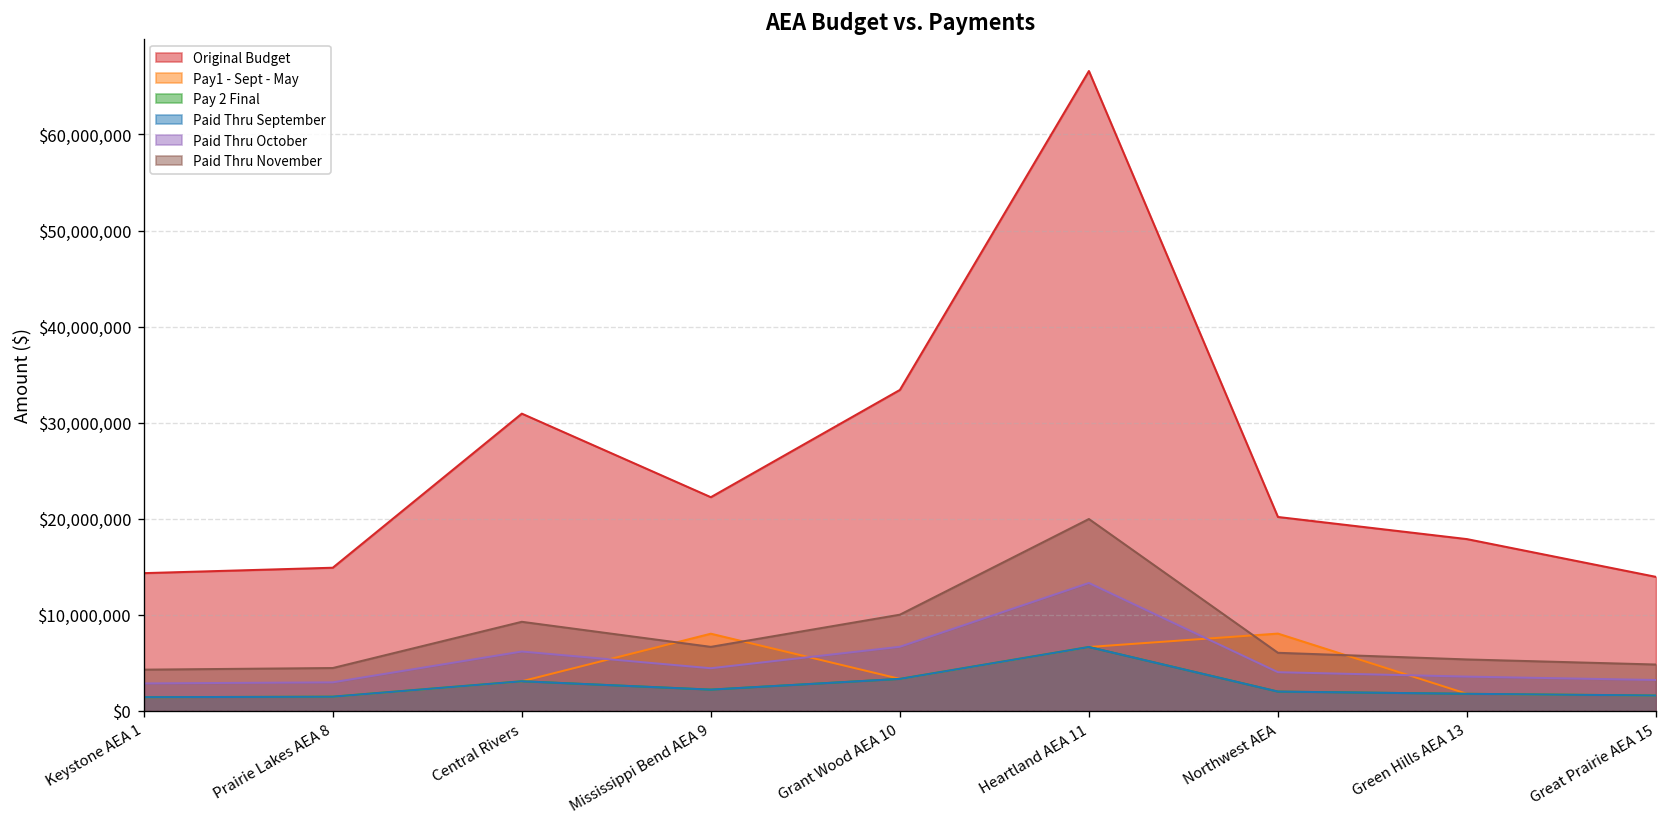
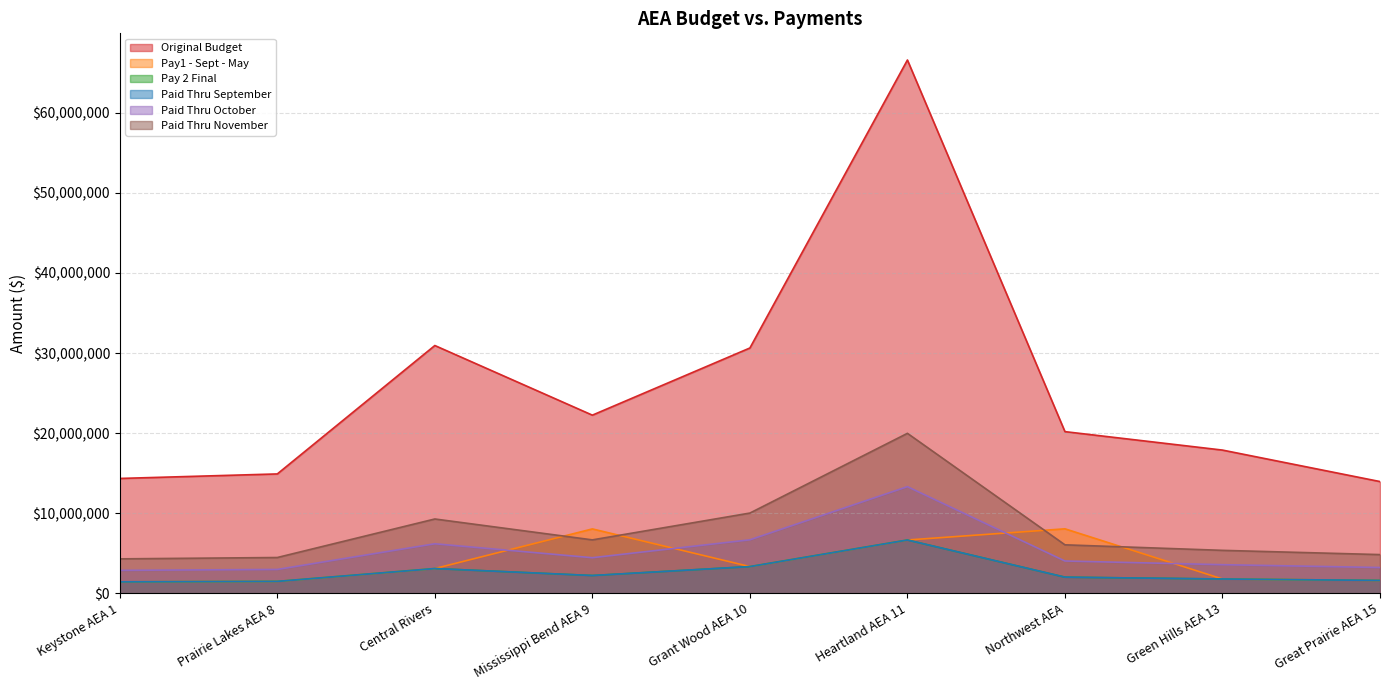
  {
    "Original Budget": {
      "Keystone AEA 1": "$14,000,000",
      "Prairie Lakes AEA 8": "$15,000,000",
      "Central Rivers": "$31,000,000",
      "Mississippi Bend AEA 9": "$22,000,000",
-     "Grant Wood AEA 10": "$33,000,000",
+     "Grant Wood AEA 10": "$31,000,000",
      "Heartland AEA 11": "$67,000,000",
      "Northwest AEA": "$20,000,000",
      "Green Hills AEA 13": "$18,000,000",
      "Great Prairie AEA 15": "$14,000,000"
    },
    "Pay1 - Sept - May": {
      "Mississippi Bend AEA 9": "$8,000,000",
      "Northwest AEA": "$8,000,000"
    },
    "Paid Thru September": {
      "Mississippi Bend AEA 9": "$2,000,000",
      "Northwest AEA": "$2,000,000"
    },
    "Paid Thru October": {
      "Keystone AEA 1": "$3,000,000",
      "Prairie Lakes AEA 8": "$3,000,000",
      "Central Rivers": "$6,000,000",
      "Mississippi Bend AEA 9": "$4,000,000",
      "Grant Wood AEA 10": "$7,000,000",
      "Heartland AEA 11": "$13,000,000",
      "Northwest AEA": "$4,000,000",
      "Green Hills AEA 13": "$4,000,000",
      "Great Prairie AEA 15": "$3,000,000"
    },
    "Paid Thru November": {
      "Keystone AEA 1": "$4,000,000",
      "Prairie Lakes AEA 8": "$4,000,000",
      "Central Rivers": "$9,000,000",
      "Mississippi Bend AEA 9": "$7,000,000",
      "Grant Wood AEA 10": "$10,000,000",
      "Heartland AEA 11": "$20,000,000",
      "Northwest AEA": "$6,000,000",
      "Green Hills AEA 13": "$5,000,000",
      "Great Prairie AEA 15": "$5,000,000"
    }
  }
